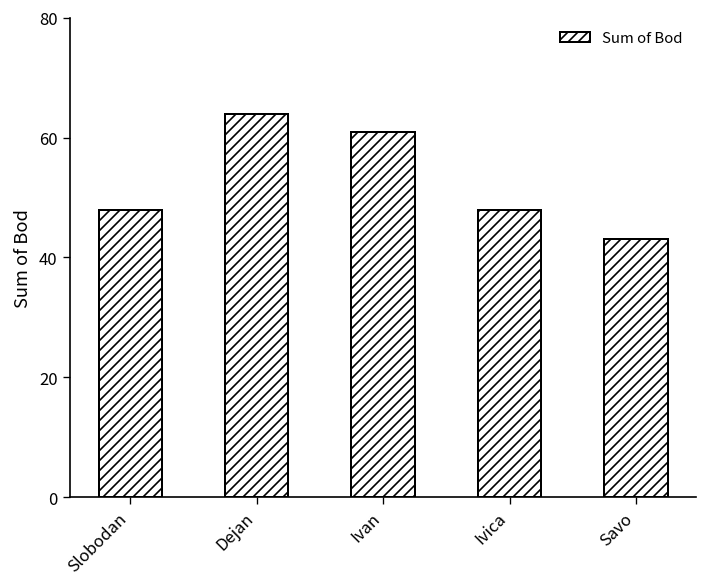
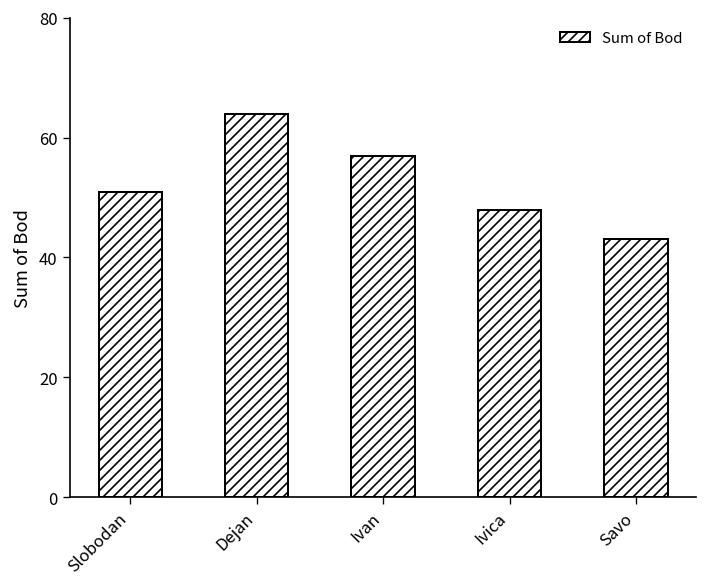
  {
-   "Slobodan": 48,
+   "Slobodan": 51,
    "Dejan": 64,
-   "Ivan": 61,
+   "Ivan": 57,
    "Ivica": 48,
    "Savo": 43
  }
